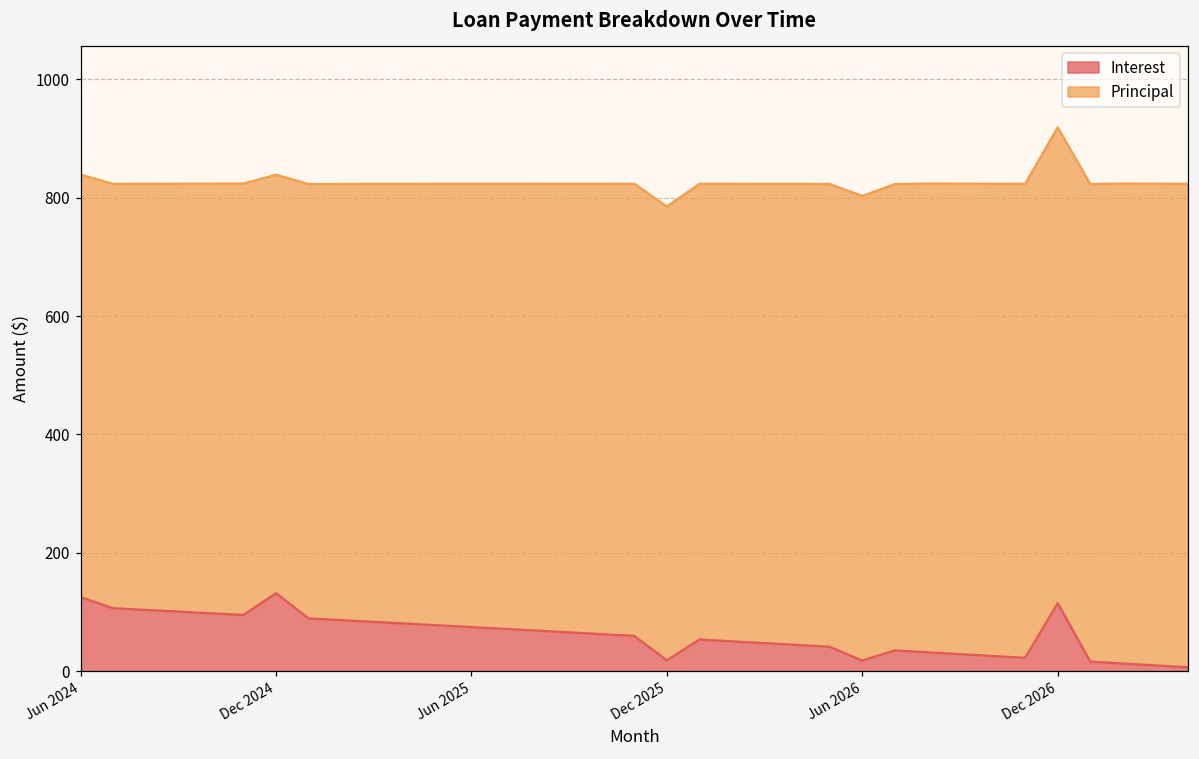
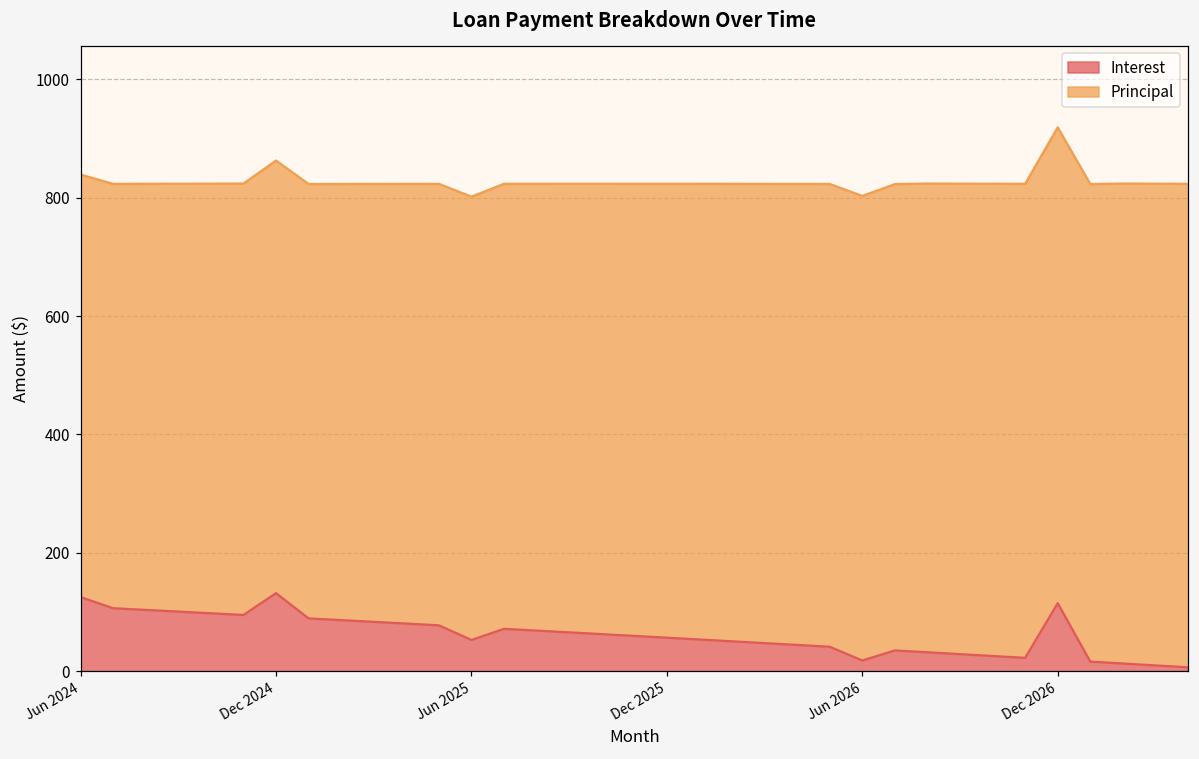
  {
    "Interest": {
      "Jun 2024": 130,
      "Dec 2024": 130,
-     "Jun 2025": 70,
-     "Dec 2025": 20,
+     "Jun 2025": 50,
+     "Dec 2025": 60,
      "Jun 2026": 20,
      "Dec 2026": 110
    },
    "Principal": {
      "Jun 2024": 710,
-     "Dec 2024": 710,
+     "Dec 2024": 730,
      "Jun 2025": 750,
      "Dec 2025": 770,
      "Jun 2026": 790,
      "Dec 2026": 800
    }
  }
